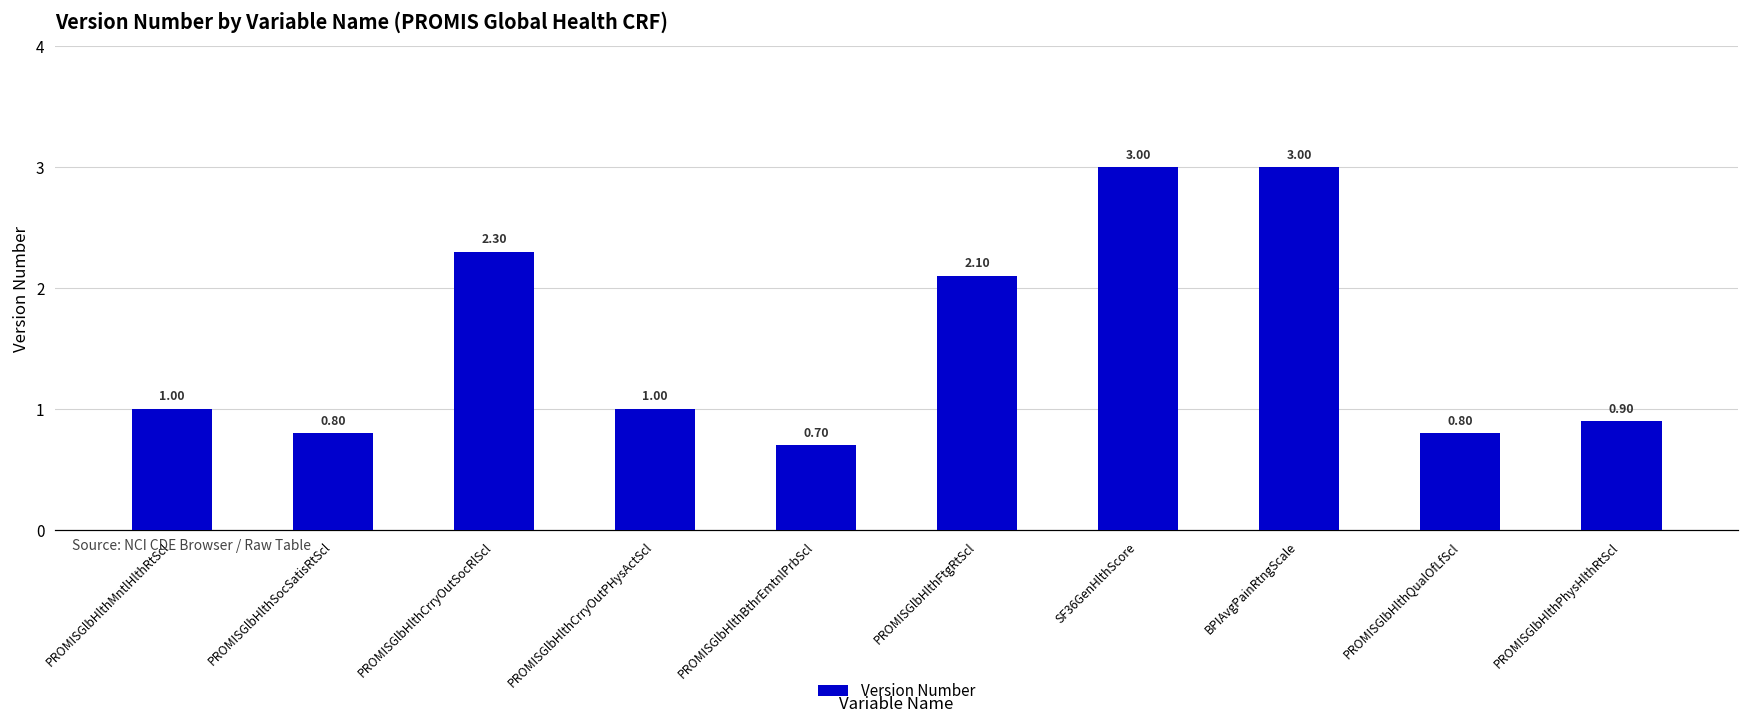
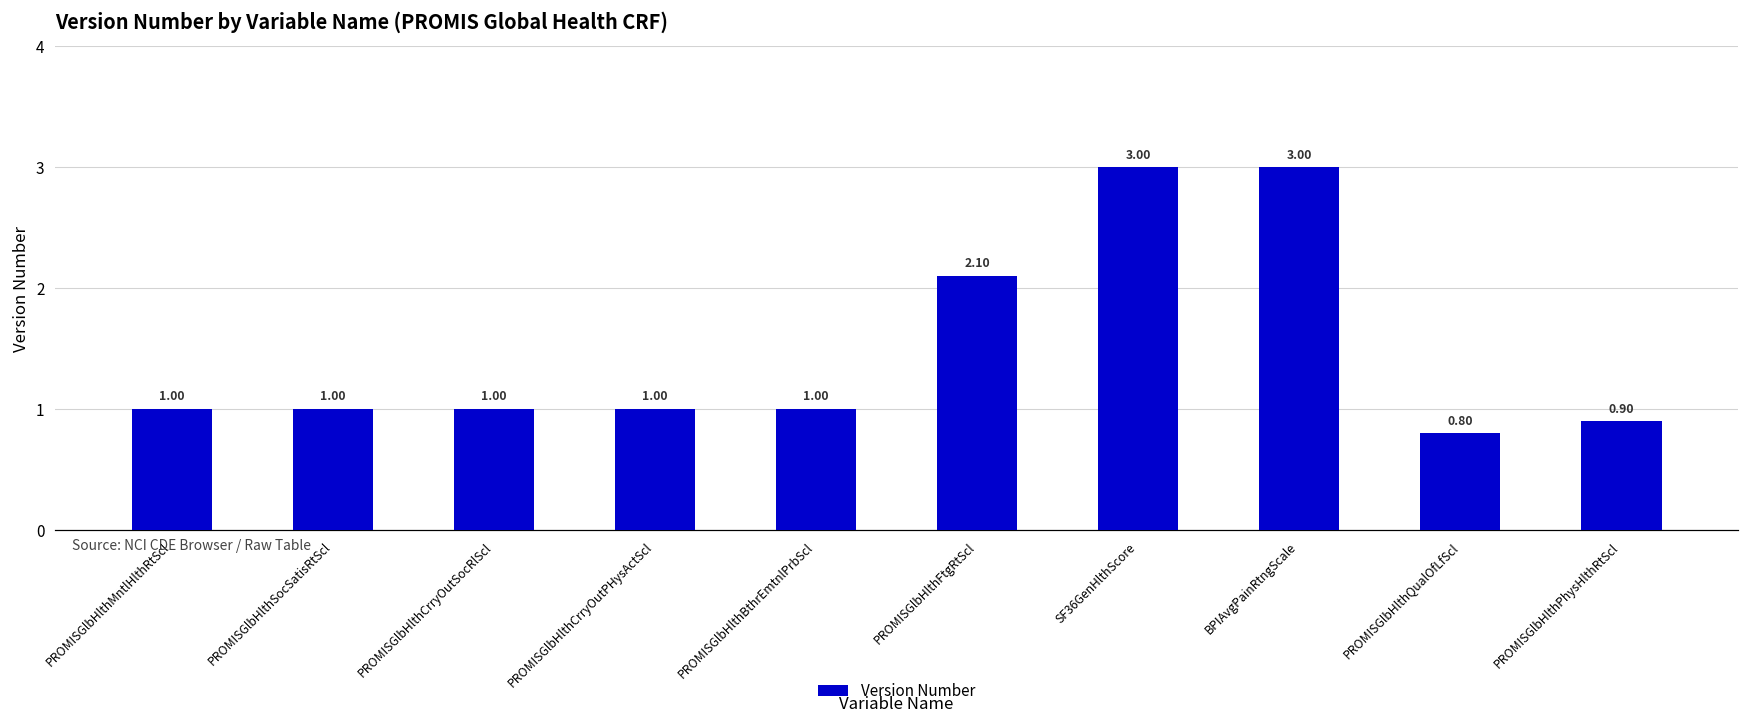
  {
    "PROMISGlbHlthMntlHlthRtScl": 1.00,
-   "PROMISGlbHlthSocSatisRtScl": 0.80,
-   "PROMISGlbHlthCrryOutSocRlScl": 2.30,
+   "PROMISGlbHlthSocSatisRtScl": 1.00,
+   "PROMISGlbHlthCrryOutSocRlScl": 1.00,
    "PROMISGlbHlthCrryOutPHysActScl": 1.00,
-   "PROMISGlbHlthBthrEmtnlPrbScl": 0.70,
+   "PROMISGlbHlthBthrEmtnlPrbScl": 1.00,
    "PROMISGlbHlthFtgRtScl": 2.10,
    "SF36GenHlthScore": 3.00,
    "BPIAvgPainRtngScale": 3.00,
    "PROMISGlbHlthQualOfLfScl": 0.80,
    "PROMISGlbHlthPhysHlthRtScl": 0.90
  }
